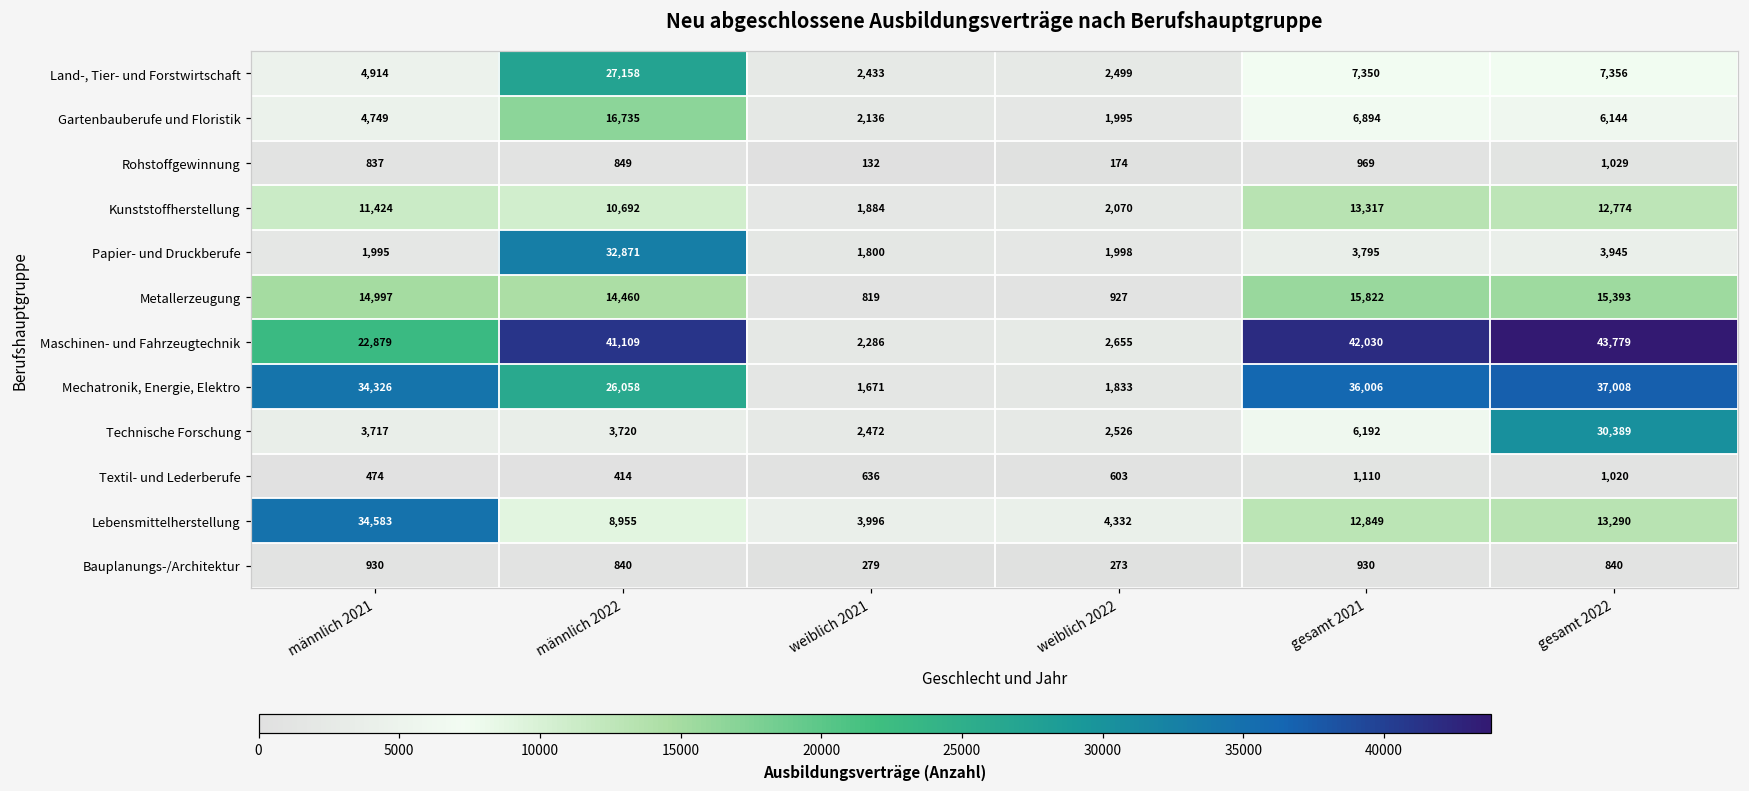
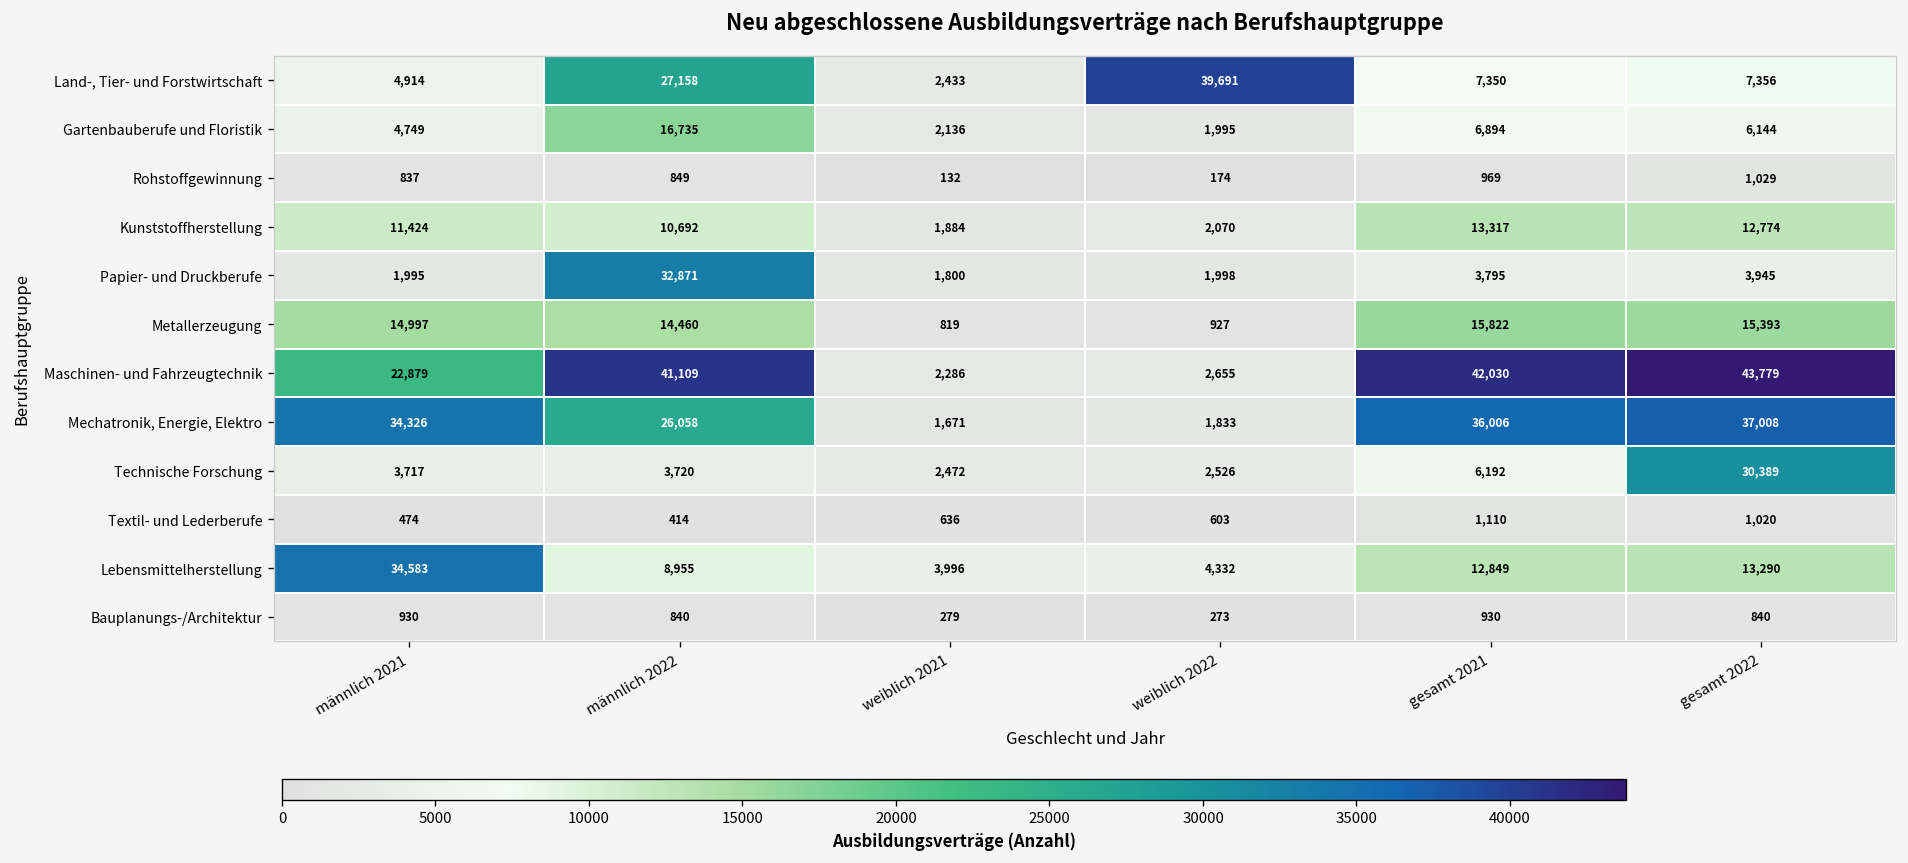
  {
    "Land-, Tier- und Forstwirtschaft": {
      "männlich 2021": "4,914",
      "männlich 2022": "27,158",
      "weiblich 2021": "2,433",
-     "weiblich 2022": "2,499",
+     "weiblich 2022": "39,691",
      "gesamt 2021": "7,350",
      "gesamt 2022": "7,356"
    },
    "Gartenbauberufe und Floristik": {
      "männlich 2021": "4,749",
      "männlich 2022": "16,735",
      "weiblich 2021": "2,136",
      "weiblich 2022": "1,995",
      "gesamt 2021": "6,894",
      "gesamt 2022": "6,144"
    },
    "Rohstoffgewinnung": {
      "männlich 2021": "837",
      "männlich 2022": "849",
      "weiblich 2021": "132",
      "weiblich 2022": "174",
      "gesamt 2021": "969",
      "gesamt 2022": "1,029"
    },
    "Kunststoffherstellung": {
      "männlich 2021": "11,424",
      "männlich 2022": "10,692",
      "weiblich 2021": "1,884",
      "weiblich 2022": "2,070",
      "gesamt 2021": "13,317",
      "gesamt 2022": "12,774"
    },
    "Papier- und Druckberufe": {
      "männlich 2021": "1,995",
      "männlich 2022": "32,871",
      "weiblich 2021": "1,800",
      "weiblich 2022": "1,998",
      "gesamt 2021": "3,795",
      "gesamt 2022": "3,945"
    },
    "Metallerzeugung": {
      "männlich 2021": "14,997",
      "männlich 2022": "14,460",
      "weiblich 2021": "819",
      "weiblich 2022": "927",
      "gesamt 2021": "15,822",
      "gesamt 2022": "15,393"
    },
    "Maschinen- und Fahrzeugtechnik": {
      "männlich 2021": "22,879",
      "männlich 2022": "41,109",
      "weiblich 2021": "2,286",
      "weiblich 2022": "2,655",
      "gesamt 2021": "42,030",
      "gesamt 2022": "43,779"
    },
    "Mechatronik, Energie, Elektro": {
      "männlich 2021": "34,326",
      "männlich 2022": "26,058",
      "weiblich 2021": "1,671",
      "weiblich 2022": "1,833",
      "gesamt 2021": "36,006",
      "gesamt 2022": "37,008"
    },
    "Technische Forschung": {
      "männlich 2021": "3,717",
      "männlich 2022": "3,720",
      "weiblich 2021": "2,472",
      "weiblich 2022": "2,526",
      "gesamt 2021": "6,192",
      "gesamt 2022": "30,389"
    },
    "Textil- und Lederberufe": {
      "männlich 2021": "474",
      "männlich 2022": "414",
      "weiblich 2021": "636",
      "weiblich 2022": "603",
      "gesamt 2021": "1,110",
      "gesamt 2022": "1,020"
    },
    "Lebensmittelherstellung": {
      "männlich 2021": "34,583",
      "männlich 2022": "8,955",
      "weiblich 2021": "3,996",
      "weiblich 2022": "4,332",
      "gesamt 2021": "12,849",
      "gesamt 2022": "13,290"
    },
    "Bauplanungs-/Architektur": {
      "männlich 2021": "930",
      "männlich 2022": "840",
      "weiblich 2021": "279",
      "weiblich 2022": "273",
      "gesamt 2021": "930",
      "gesamt 2022": "840"
    }
  }
